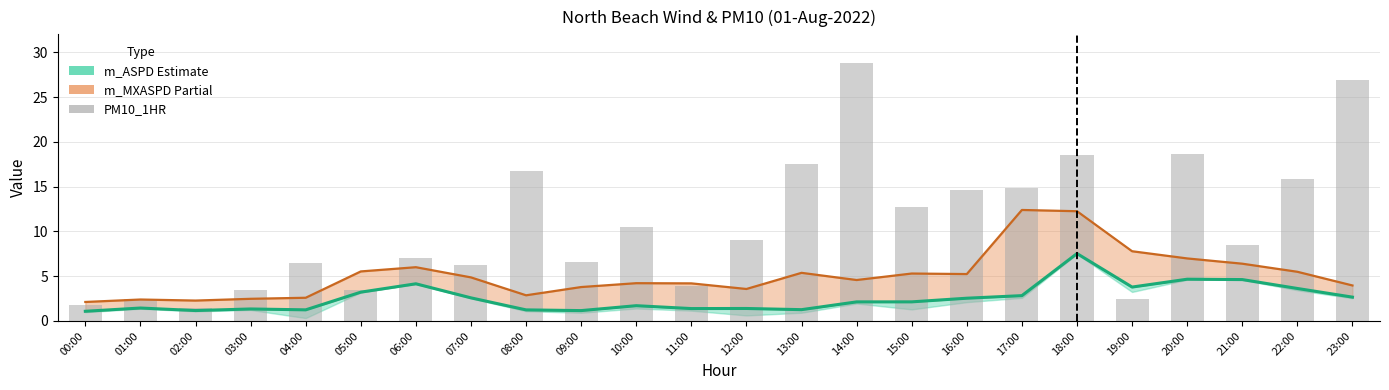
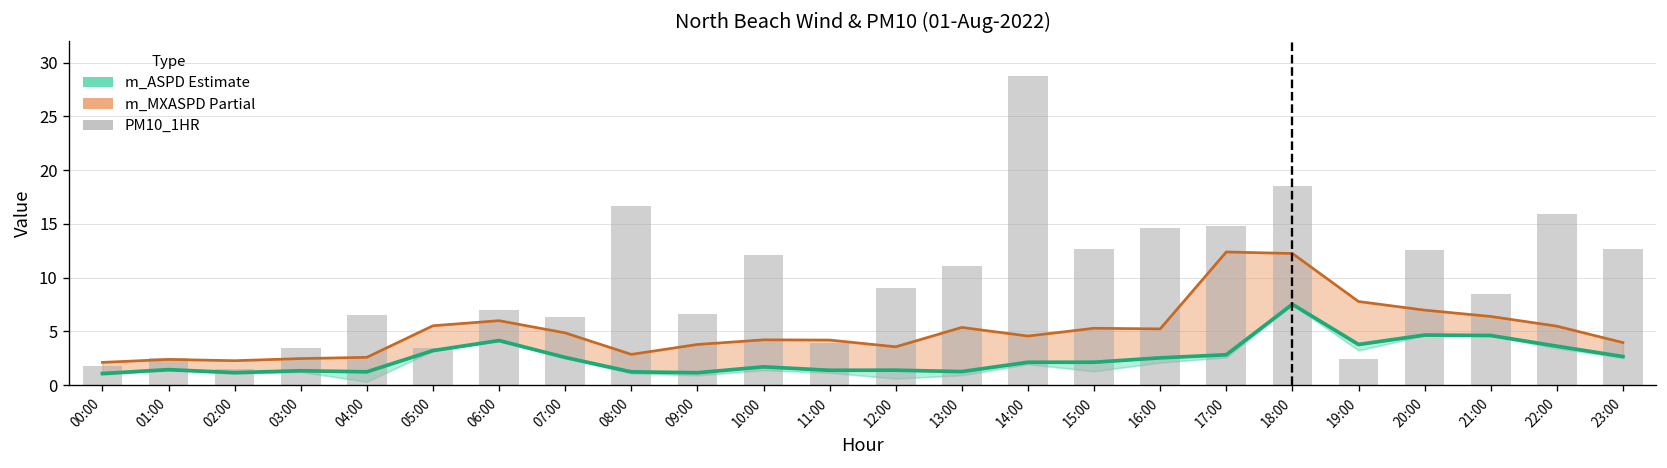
  {
    "PM10_1HR": {
      "00:00": 2,
      "01:00": 3,
      "02:00": 2,
      "03:00": 4,
      "04:00": 7,
      "05:00": 4,
      "06:00": 7,
      "07:00": 6,
      "08:00": 17,
      "09:00": 7,
-     "10:00": 11,
+     "10:00": 12,
      "11:00": 4,
      "12:00": 9,
-     "13:00": 18,
+     "13:00": 11,
      "14:00": 29,
      "15:00": 13,
      "16:00": 15,
      "17:00": 15,
      "18:00": 19,
      "19:00": 2,
-     "20:00": 19,
+     "20:00": 13,
      "21:00": 9,
      "22:00": 16,
-     "23:00": 27
+     "23:00": 13
    }
  }
